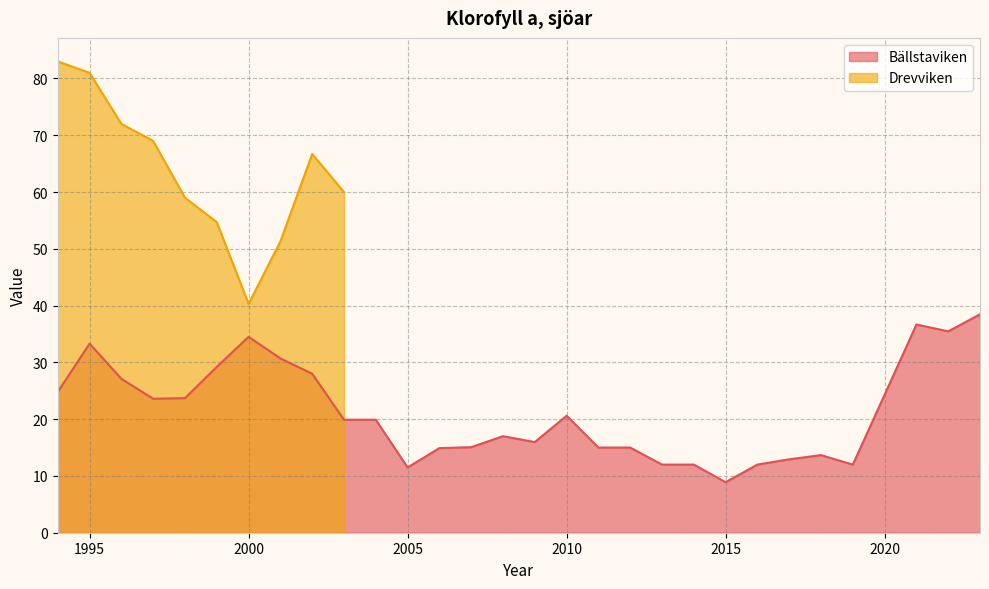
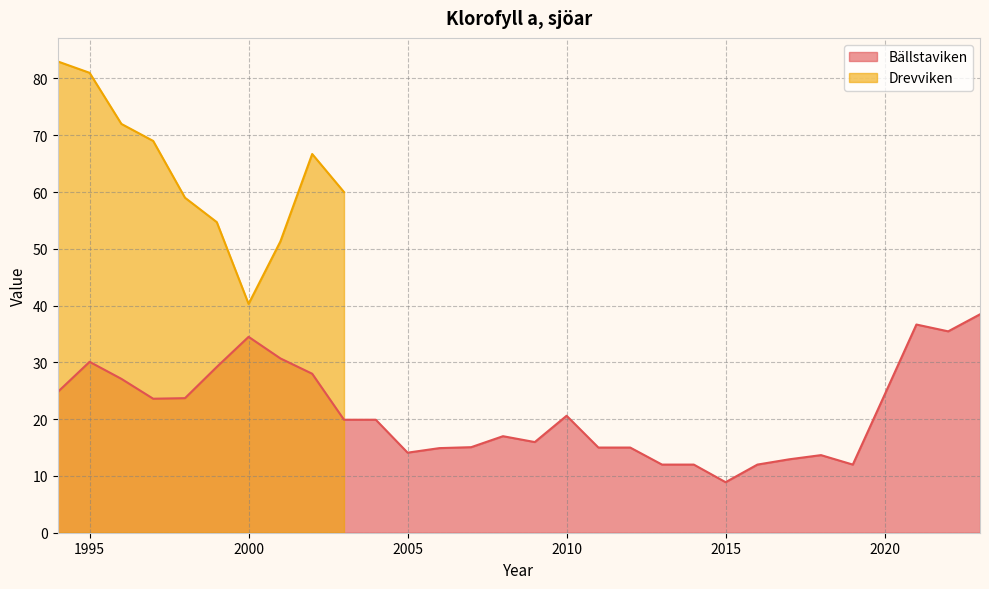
  {
    "Bällstaviken": {
-     "1995": 33,
+     "1995": 30,
      "2000": 35,
-     "2005": 12,
+     "2005": 14,
      "2010": 21,
      "2015": 9,
      "2020": 24
    },
    "Drevviken": {
      "1995": 81,
      "2000": 40
    }
  }
